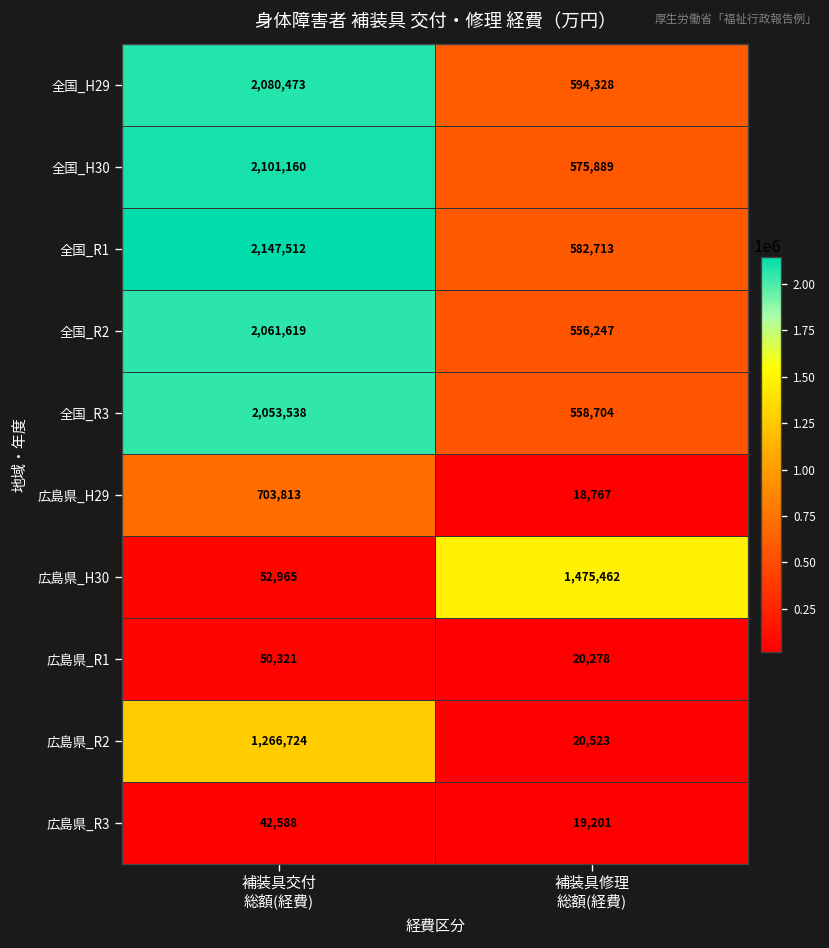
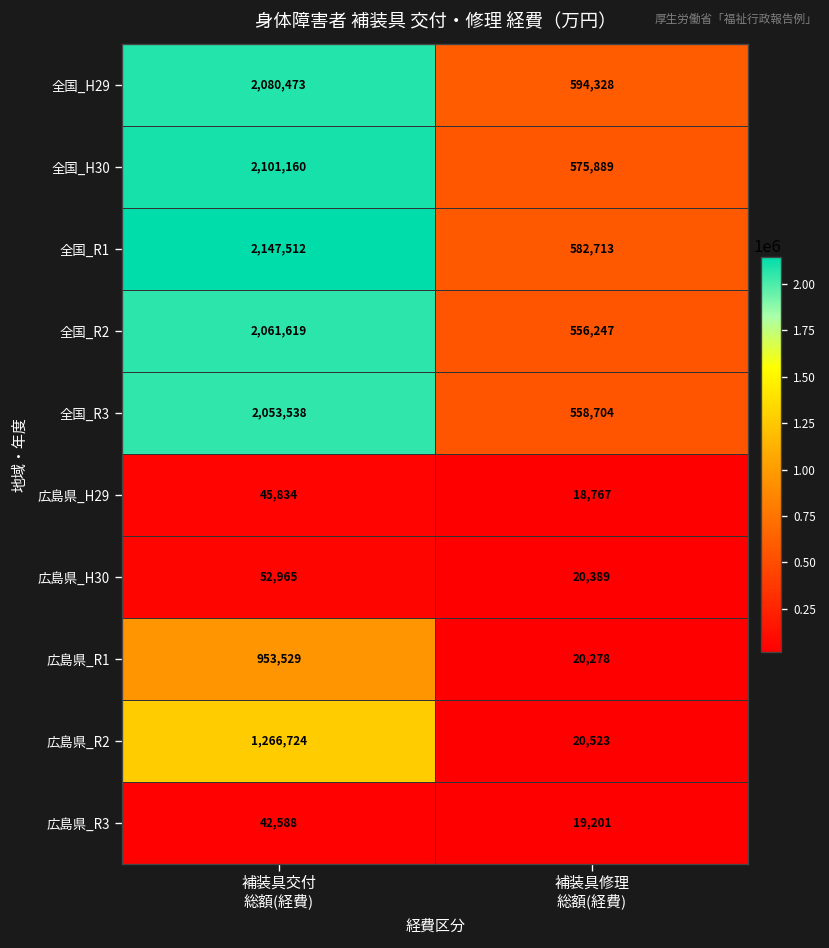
  {
    "全国_H29": {
      "補装具交付 総額(経費)": "2,080,473",
      "補装具修理 総額(経費)": "594,328"
    },
    "全国_H30": {
      "補装具交付 総額(経費)": "2,101,160",
      "補装具修理 総額(経費)": "575,889"
    },
    "全国_R1": {
      "補装具交付 総額(経費)": "2,147,512",
      "補装具修理 総額(経費)": "582,713"
    },
    "全国_R2": {
      "補装具交付 総額(経費)": "2,061,619",
      "補装具修理 総額(経費)": "556,247"
    },
    "全国_R3": {
      "補装具交付 総額(経費)": "2,053,538",
      "補装具修理 総額(経費)": "558,704"
    },
    "広島県_H29": {
-     "補装具交付 総額(経費)": "703,813",
+     "補装具交付 総額(経費)": "45,834",
      "補装具修理 総額(経費)": "18,767"
    },
    "広島県_H30": {
      "補装具交付 総額(経費)": "52,965",
-     "補装具修理 総額(経費)": "1,475,462"
+     "補装具修理 総額(経費)": "20,389"
    },
    "広島県_R1": {
-     "補装具交付 総額(経費)": "50,321",
+     "補装具交付 総額(経費)": "953,529",
      "補装具修理 総額(経費)": "20,278"
    },
    "広島県_R2": {
      "補装具交付 総額(経費)": "1,266,724",
      "補装具修理 総額(経費)": "20,523"
    },
    "広島県_R3": {
      "補装具交付 総額(経費)": "42,588",
      "補装具修理 総額(経費)": "19,201"
    }
  }
